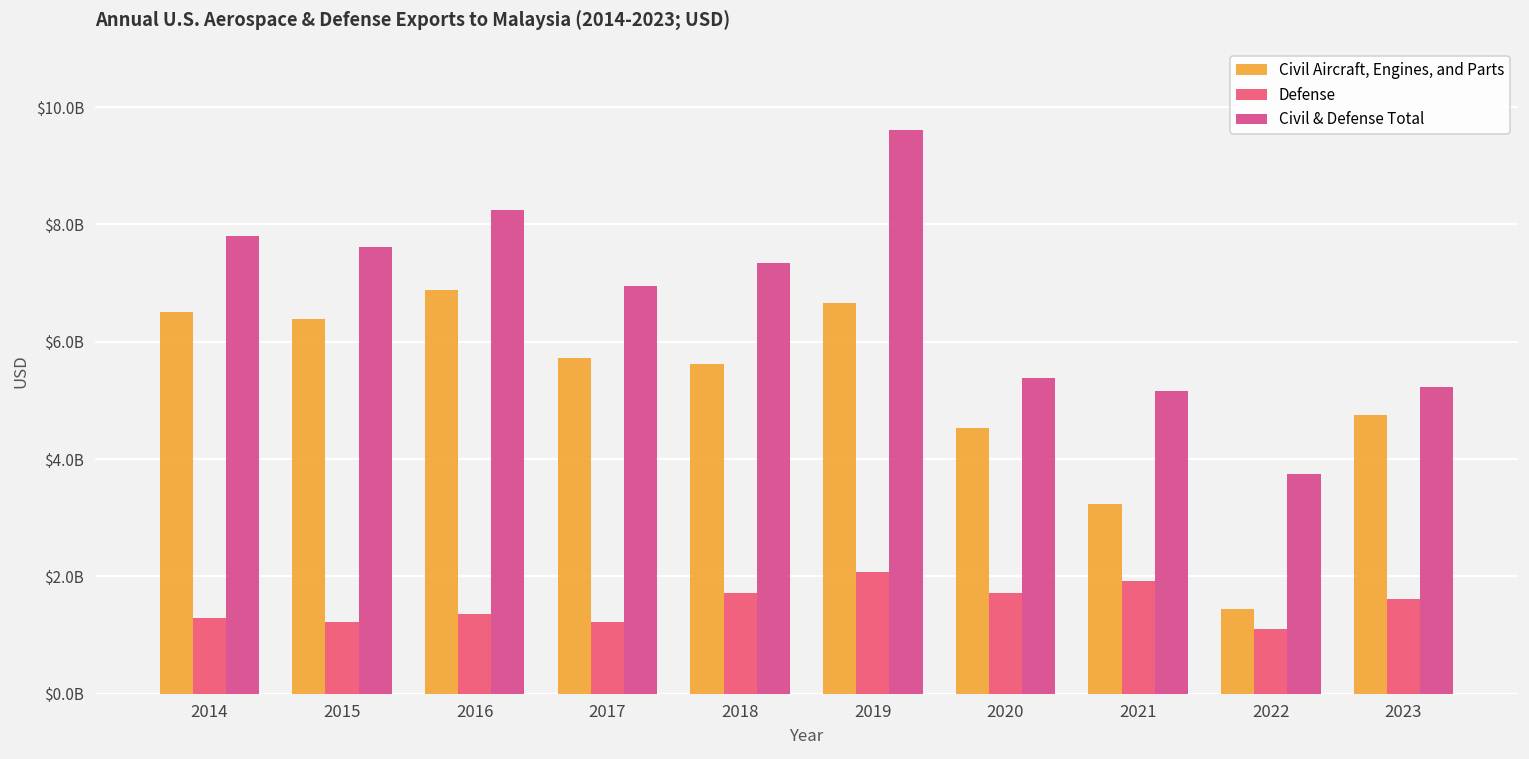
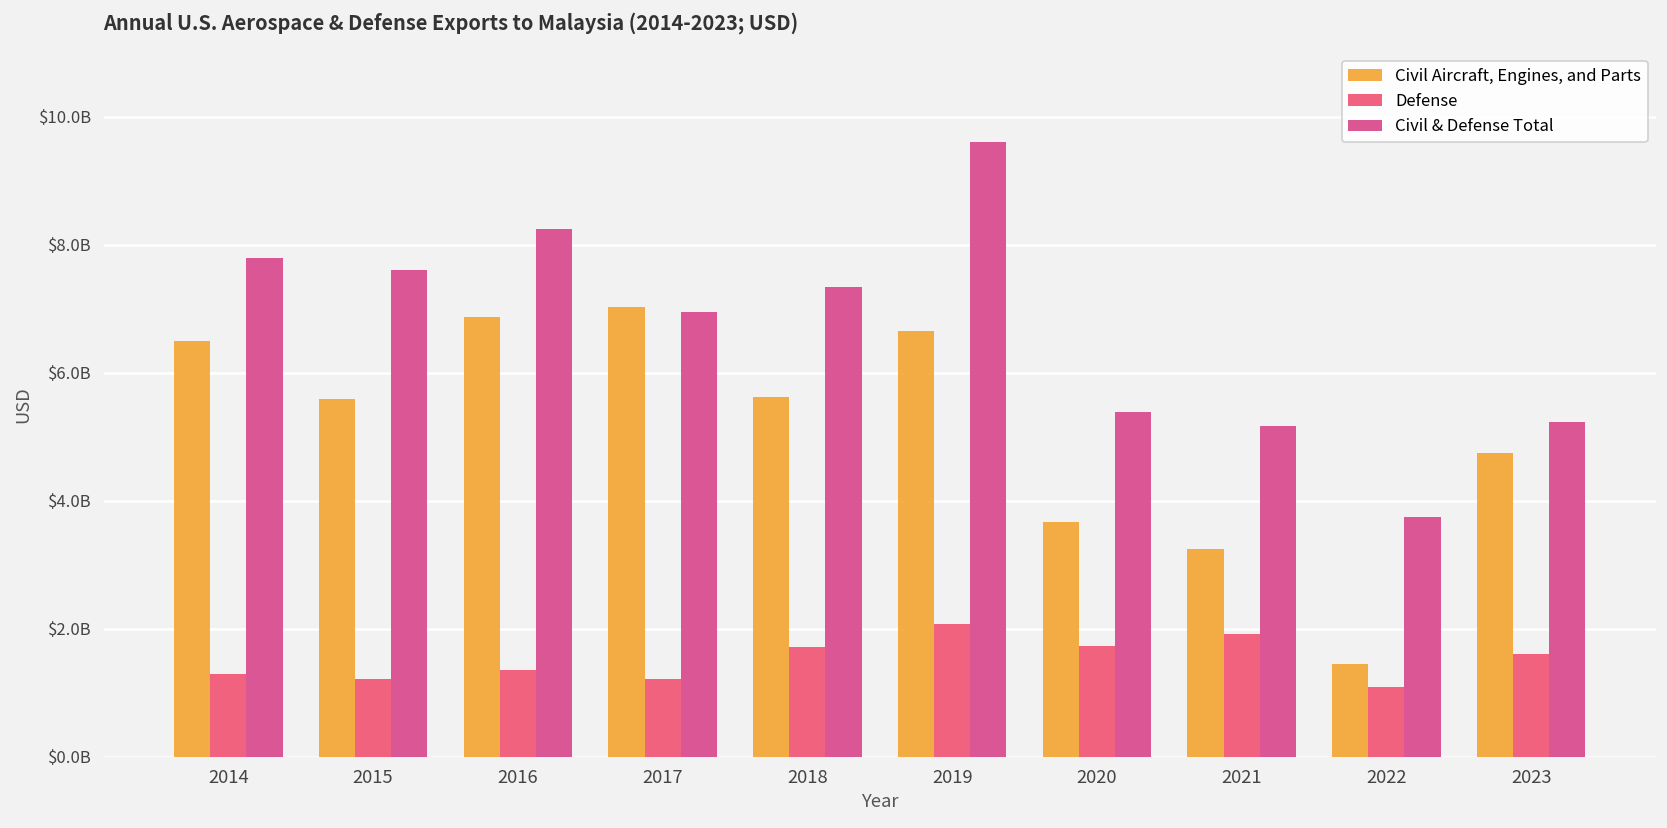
  {
    "Civil Aircraft, Engines, and Parts": {
      "2014": "$6500000000",
-     "2015": "$6400000000",
+     "2015": "$5600000000",
      "2016": "$6900000000",
-     "2017": "$5700000000",
+     "2017": "$7000000000",
      "2018": "$5600000000",
      "2019": "$6700000000",
-     "2020": "$4500000000",
+     "2020": "$3700000000",
      "2021": "$3200000000",
      "2022": "$1400000000",
      "2023": "$4700000000"
    }
  }
